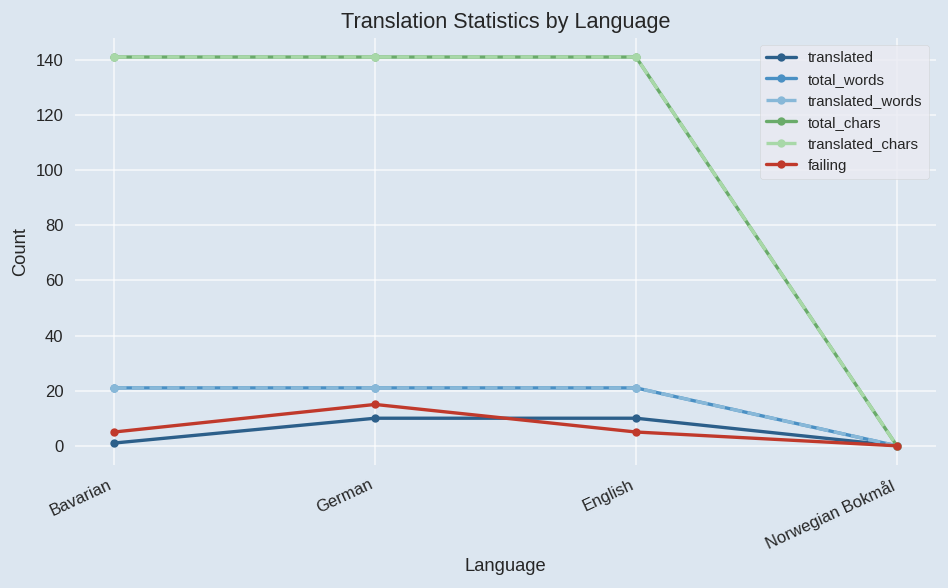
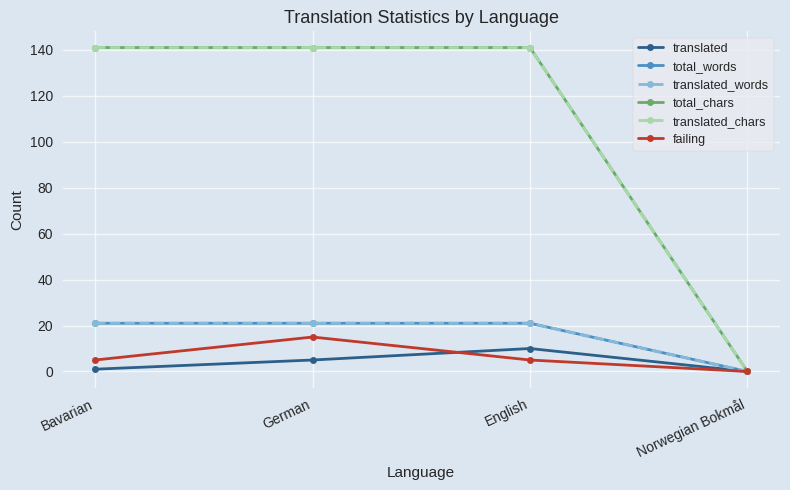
  {
    "translated": {
      "Bavarian": 1,
-     "German": 10,
+     "German": 5,
      "English": 10
    },
    "translated_words": {
      "Bavarian": 21,
      "German": 21,
      "English": 21
    },
    "translated_chars": {
      "Bavarian": 141,
      "German": 141,
      "English": 141
    },
    "failing": {
      "Bavarian": 5,
      "German": 15,
      "English": 5
    }
  }
